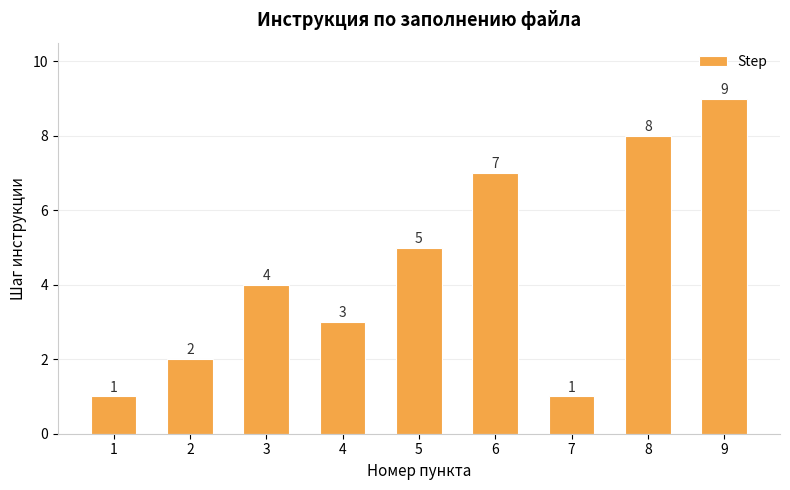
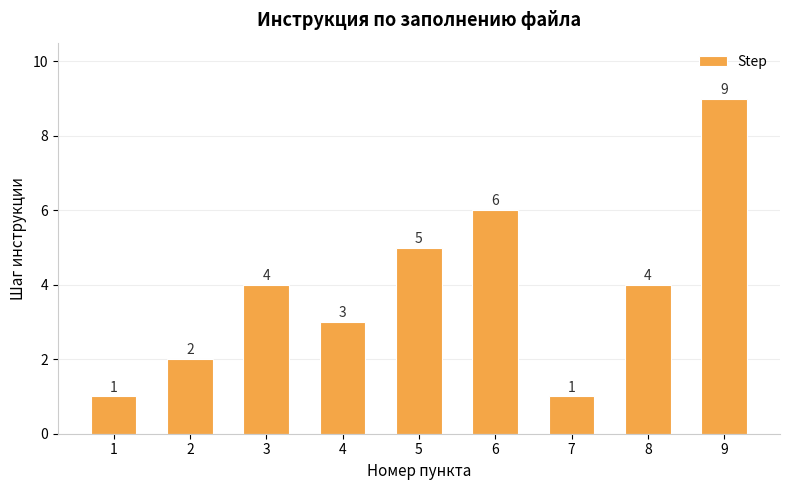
  {
    "1": 1,
    "2": 2,
    "3": 4,
    "4": 3,
    "5": 5,
-   "6": 7,
+   "6": 6,
    "7": 1,
-   "8": 8,
+   "8": 4,
    "9": 9
  }
